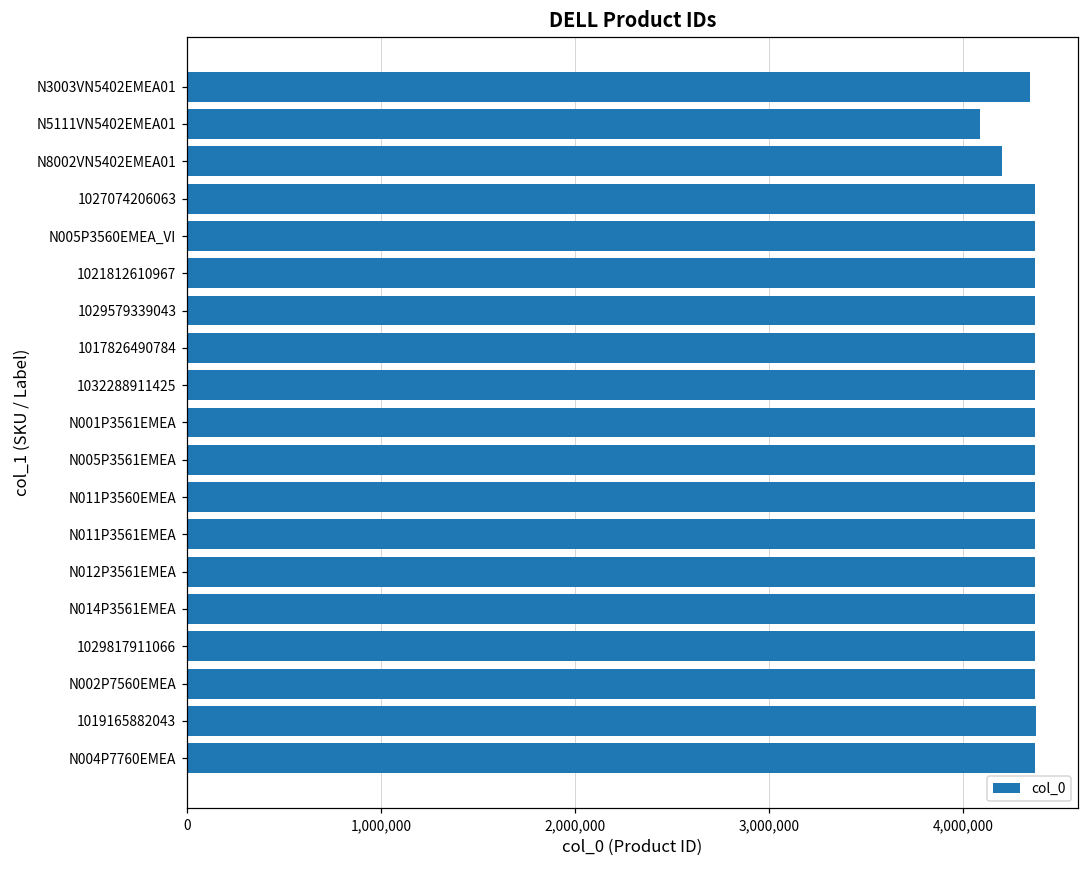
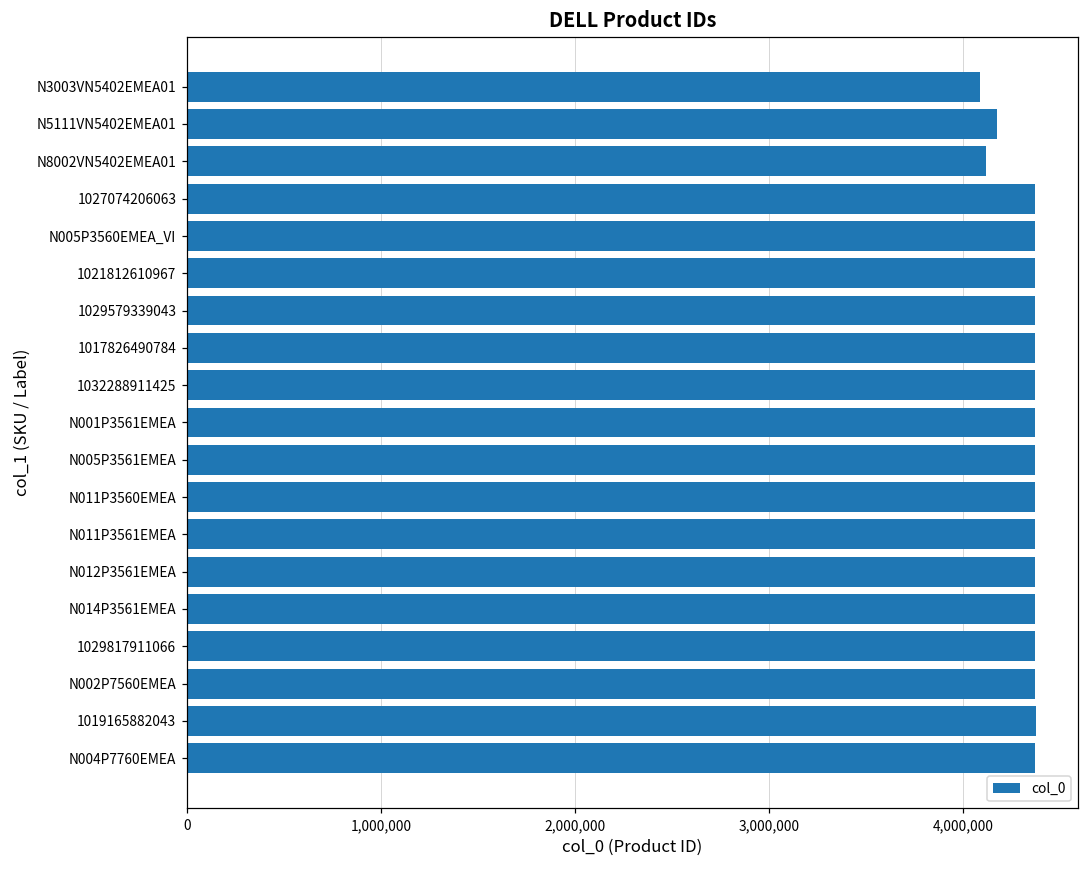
  {
-   "N3003VN5402EMEA01": "4,350,000",
-   "N5111VN5402EMEA01": "4,090,000",
-   "N8002VN5402EMEA01": "4,200,000",
+   "N3003VN5402EMEA01": "4,090,000",
+   "N5111VN5402EMEA01": "4,180,000",
+   "N8002VN5402EMEA01": "4,120,000",
    "1027074206063": "4,370,000",
    "N005P3560EMEA_VI": "4,370,000",
    "1021812610967": "4,370,000",
    "1029579339043": "4,370,000",
    "1017826490784": "4,370,000",
    "1032288911425": "4,370,000",
    "N001P3561EMEA": "4,370,000",
    "N005P3561EMEA": "4,370,000",
    "N011P3560EMEA": "4,370,000",
    "N011P3561EMEA": "4,370,000",
    "N012P3561EMEA": "4,370,000",
    "N014P3561EMEA": "4,370,000",
    "1029817911066": "4,370,000",
    "N002P7560EMEA": "4,370,000",
    "1019165882043": "4,380,000",
    "N004P7760EMEA": "4,370,000"
  }
